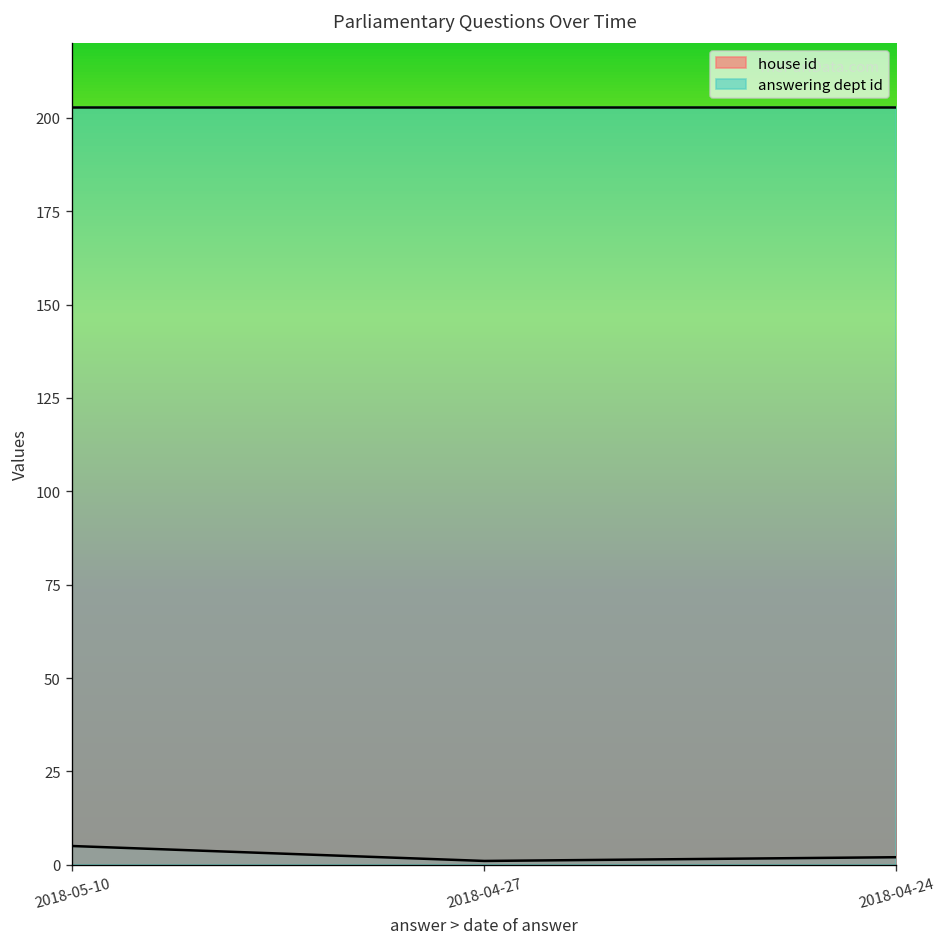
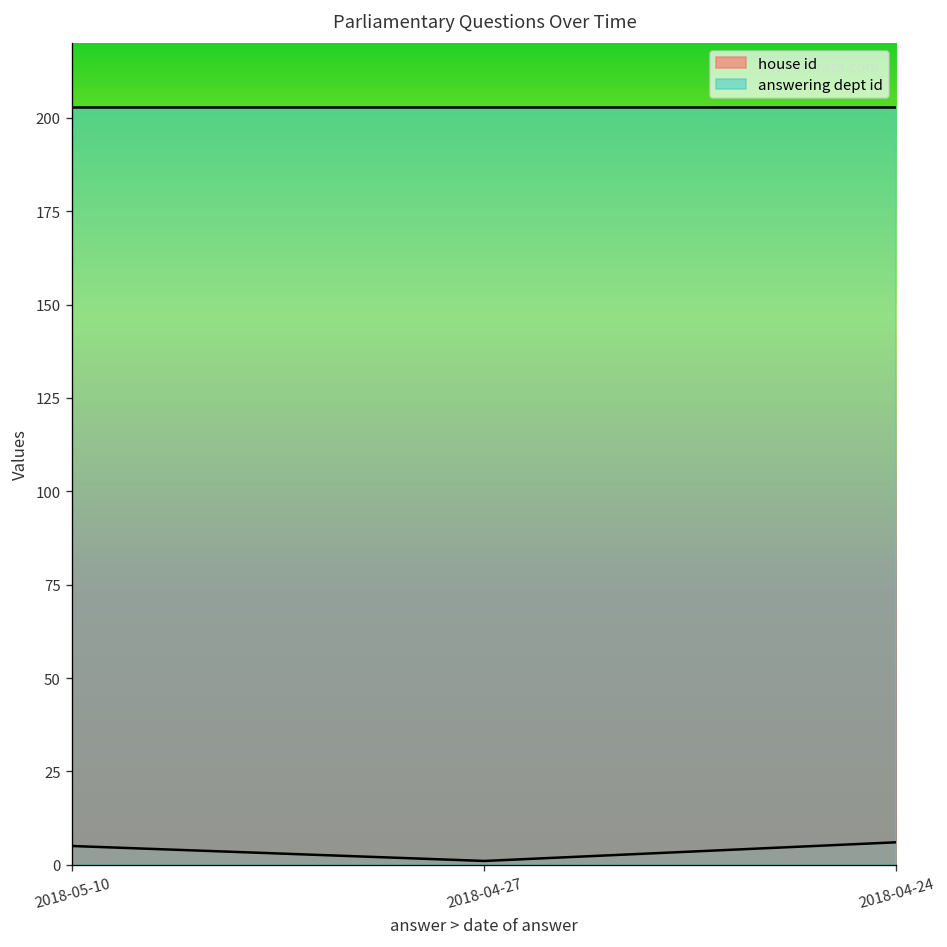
  {
    "house id": {
      "2018-05-10": 5,
      "2018-04-27": 1,
-     "2018-04-24": 2
+     "2018-04-24": 6
    },
    "answering dept id": {
      "2018-05-10": 203,
      "2018-04-27": 203,
      "2018-04-24": 203
    }
  }
